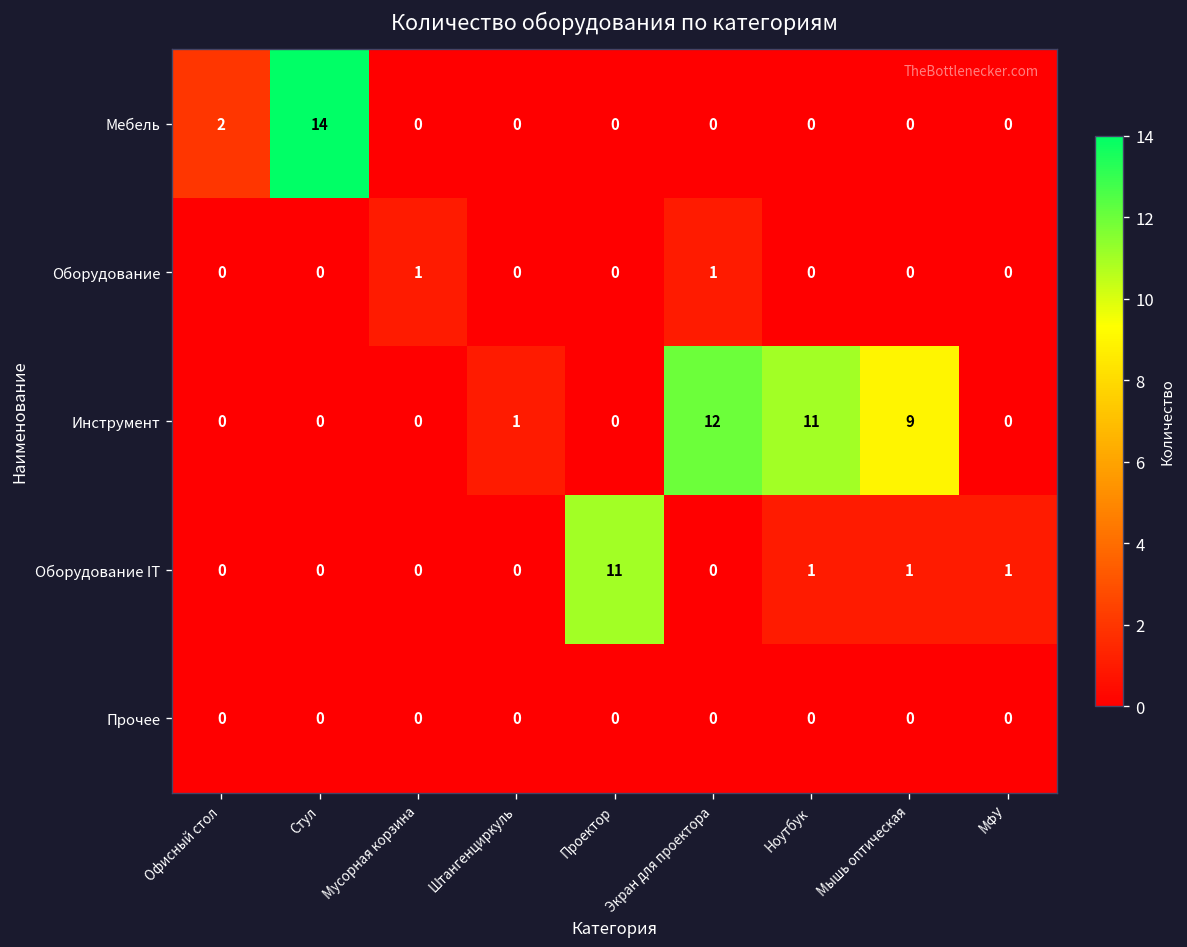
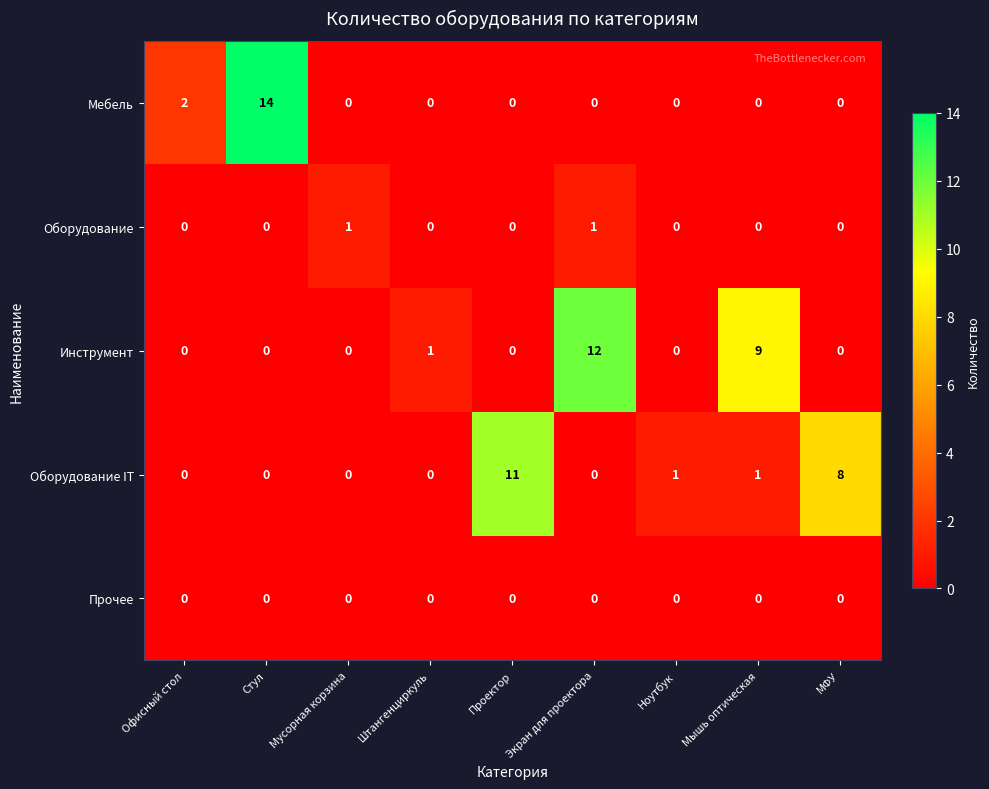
  {
    "Мебель": {
      "Офисный стол": 2,
      "Стул": 14,
      "Мусорная корзина": 0,
      "Штангенциркуль": 0,
      "Проектор": 0,
      "Экран для проектора": 0,
      "Ноутбук": 0,
      "Мышь оптическая": 0
    },
    "Оборудование": {
      "Офисный стол": 0,
      "Стул": 0,
      "Мусорная корзина": 1,
      "Штангенциркуль": 0,
      "Проектор": 0,
      "Экран для проектора": 1,
      "Ноутбук": 0,
      "Мышь оптическая": 0,
      "МФУ": 0
    },
    "Инструмент": {
      "Офисный стол": 0,
      "Стул": 0,
      "Мусорная корзина": 0,
      "Штангенциркуль": 1,
      "Проектор": 0,
      "Экран для проектора": 12,
-     "Ноутбук": 11,
+     "Ноутбук": 0,
      "Мышь оптическая": 9,
      "МФУ": 0
    },
    "Оборудование IT": {
      "Офисный стол": 0,
      "Стул": 0,
      "Мусорная корзина": 0,
      "Штангенциркуль": 0,
      "Проектор": 11,
      "Экран для проектора": 0,
      "Ноутбук": 1,
      "Мышь оптическая": 1,
-     "МФУ": 1
+     "МФУ": 8
    },
    "Прочее": {
      "Офисный стол": 0,
      "Стул": 0,
      "Мусорная корзина": 0,
      "Штангенциркуль": 0,
      "Проектор": 0,
      "Экран для проектора": 0,
      "Ноутбук": 0,
      "Мышь оптическая": 0,
      "МФУ": 0
    }
  }
